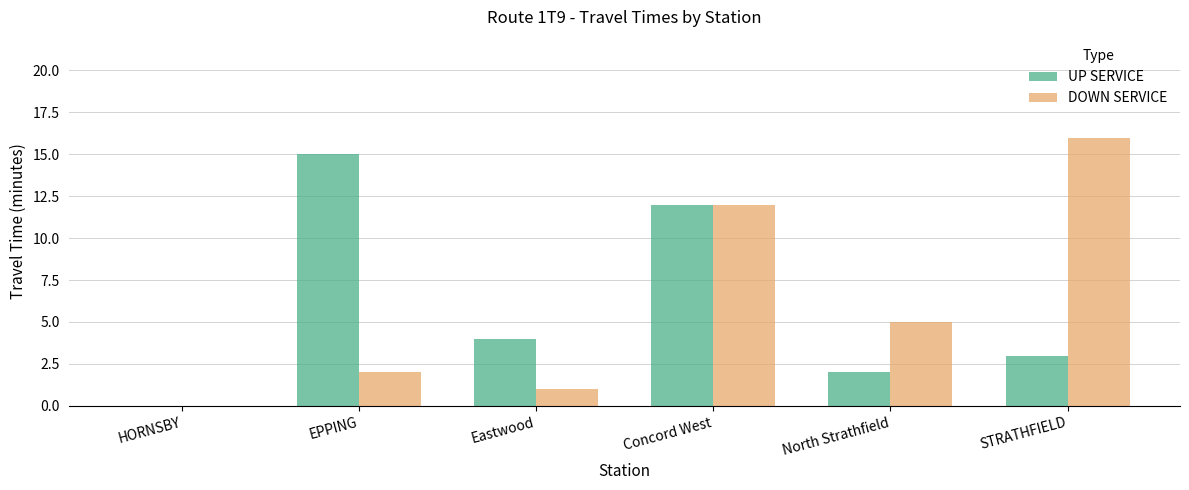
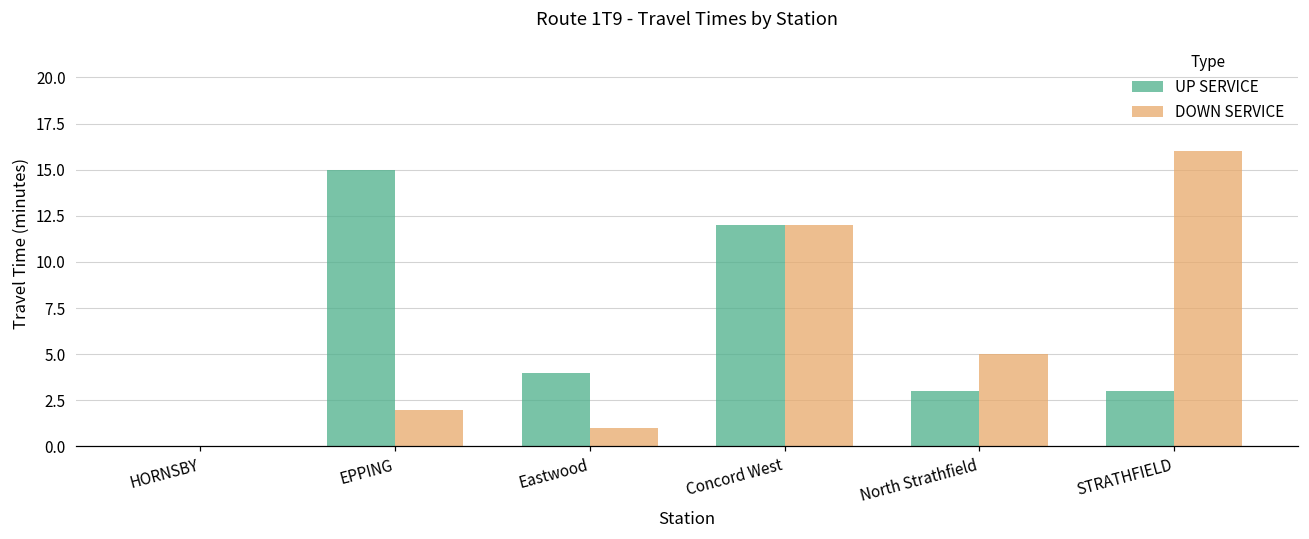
  {
    "UP SERVICE": {
      "HORNSBY": 0,
      "EPPING": 15,
      "Eastwood": 4,
      "Concord West": 12,
-     "North Strathfield": 2,
+     "North Strathfield": 3,
      "STRATHFIELD": 3
    },
    "DOWN SERVICE": {
      "HORNSBY": 0,
      "EPPING": 2,
      "Eastwood": 1,
      "Concord West": 12,
      "North Strathfield": 5,
      "STRATHFIELD": 16
    }
  }
